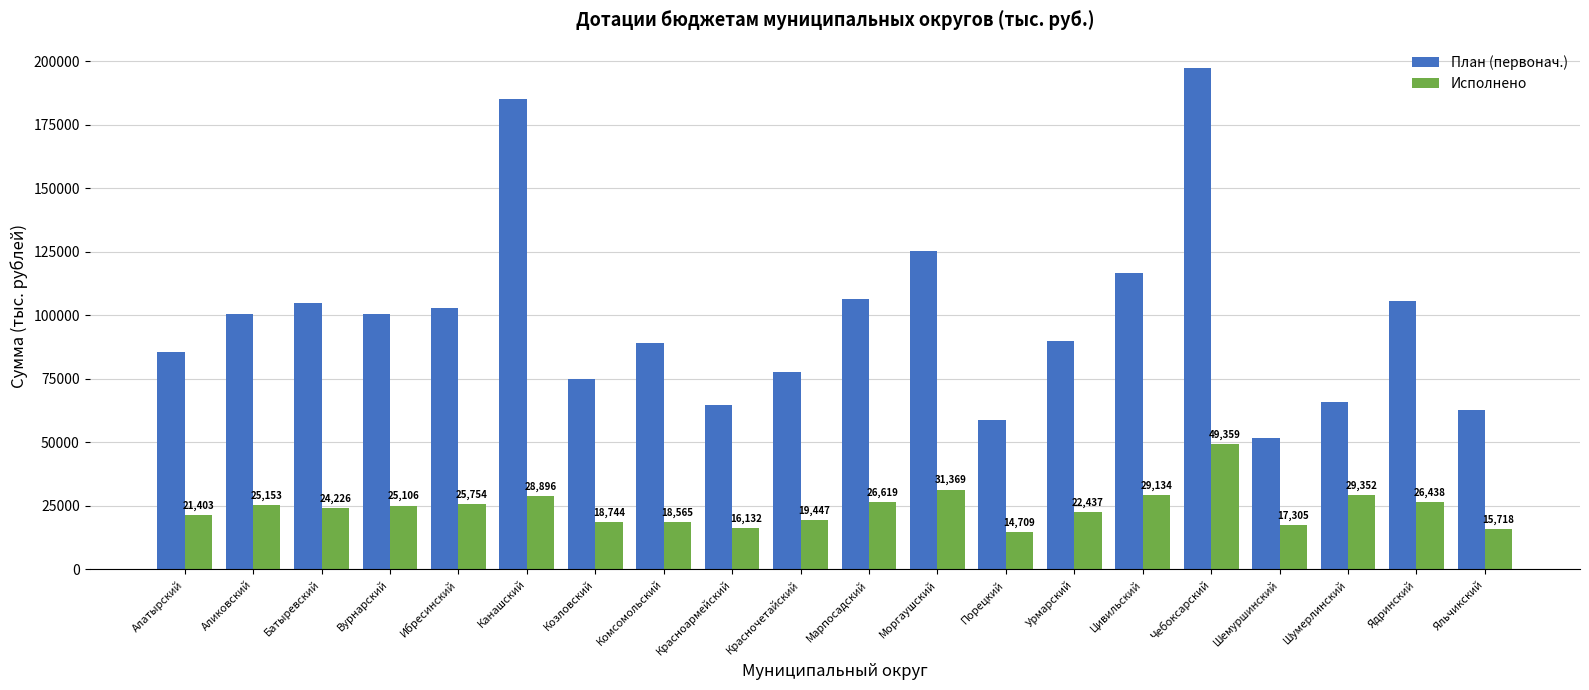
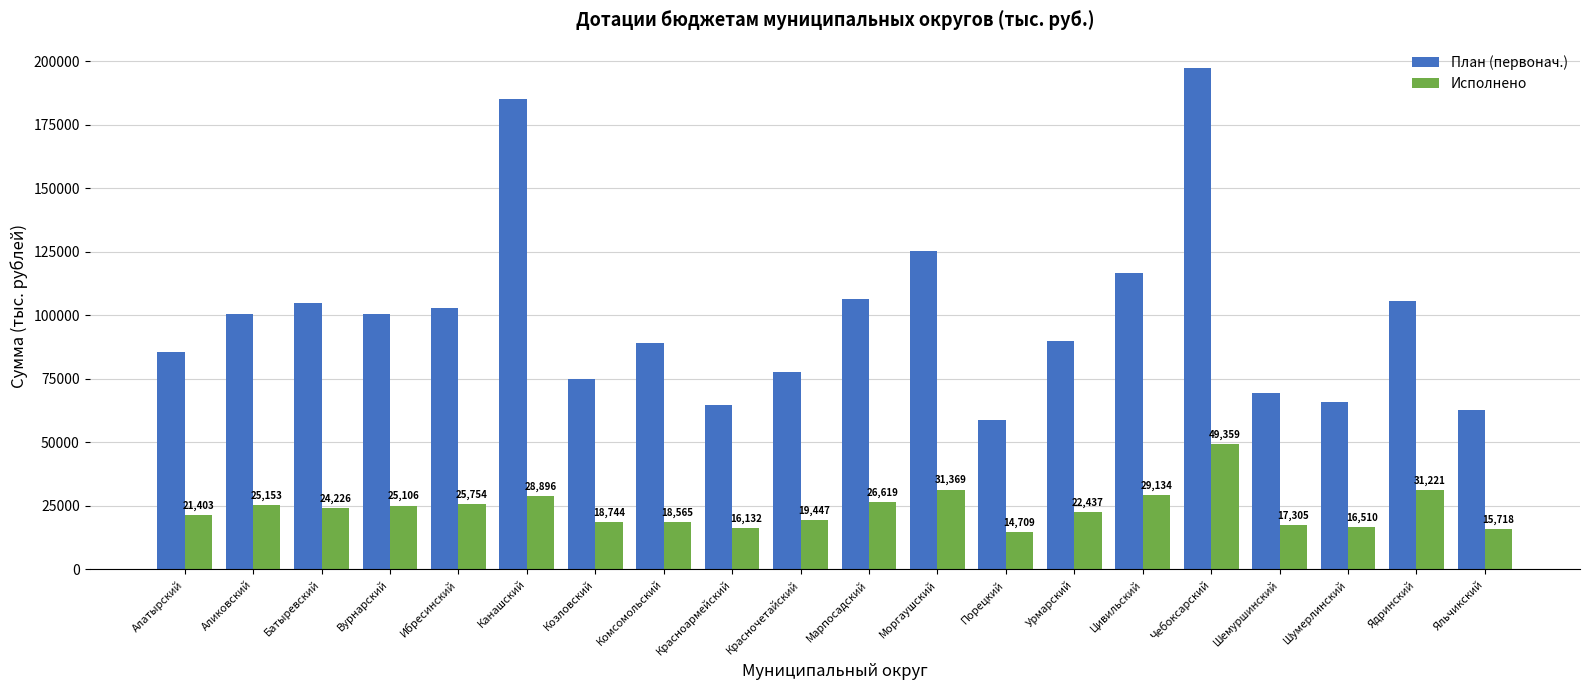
  {
    "План (первонач.)": {
      "Алатырский": "86000",
      "Аликовский": "101000",
      "Батыревский": "105000",
      "Вурнарский": "100000",
      "Ибресинский": "103000",
      "Канашский": "185000",
      "Козловский": "75000",
      "Комсомольский": "89000",
      "Красноармейский": "65000",
      "Красночетайский": "78000",
      "Марпосадский": "106000",
      "Моргаушский": "125000",
      "Порецкий": "59000",
      "Урмарский": "90000",
      "Цивильский": "117000",
      "Чебоксарский": "197000",
-     "Шемуршинский": "52000",
+     "Шемуршинский": "69000",
      "Шумерлинский": "66000",
      "Ядринский": "106000",
      "Яльчикский": "63000"
    },
    "Исполнено": {
      "Алатырский": "21,403",
      "Аликовский": "25,153",
      "Батыревский": "24,226",
      "Вурнарский": "25,106",
      "Ибресинский": "25,754",
      "Канашский": "28,896",
      "Козловский": "18,744",
      "Комсомольский": "18,565",
      "Красноармейский": "16,132",
      "Красночетайский": "19,447",
      "Марпосадский": "26,619",
      "Моргаушский": "31,369",
      "Порецкий": "14,709",
      "Урмарский": "22,437",
      "Цивильский": "29,134",
      "Чебоксарский": "49,359",
      "Шемуршинский": "17,305",
-     "Шумерлинский": "29,352",
-     "Ядринский": "26,438",
+     "Шумерлинский": "16,510",
+     "Ядринский": "31,221",
      "Яльчикский": "15,718"
    }
  }
